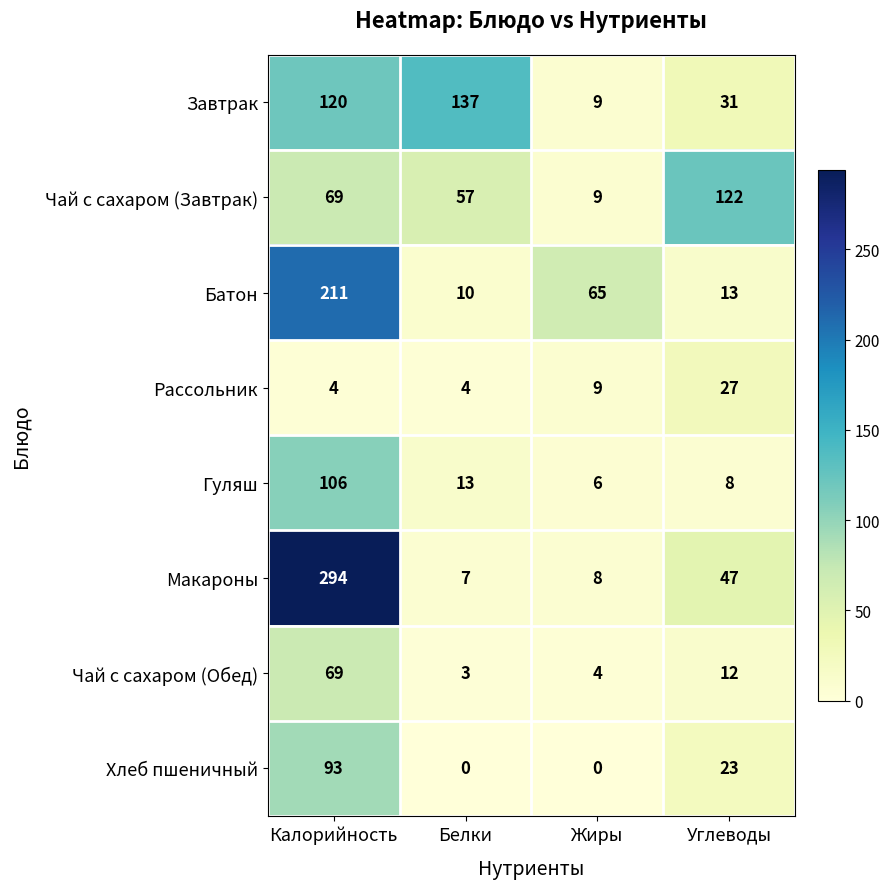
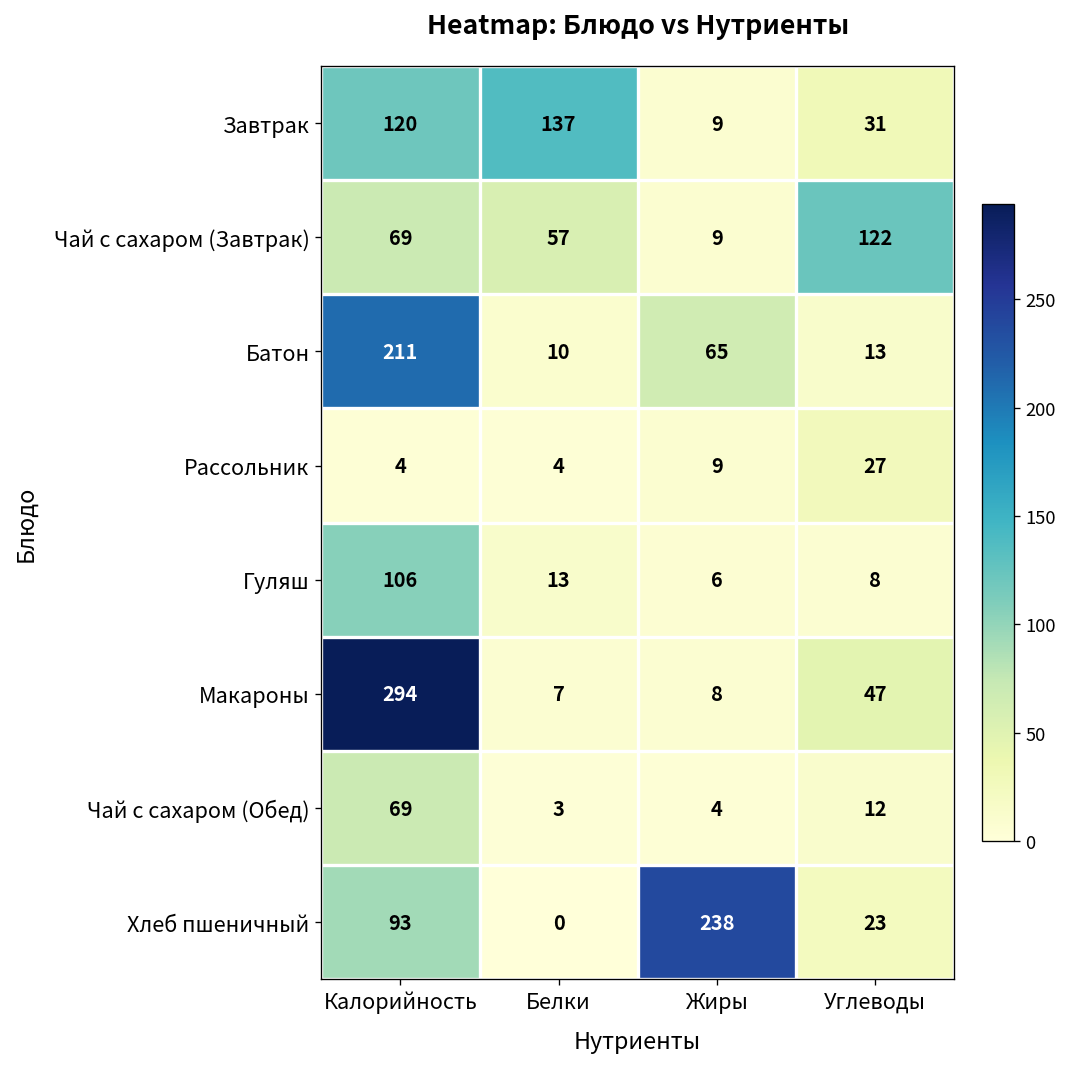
  {
    "Завтрак": {
      "Калорийность": 120,
      "Белки": 137,
      "Жиры": 9,
      "Углеводы": 31
    },
    "Чай с сахаром (Завтрак)": {
      "Калорийность": 69,
      "Белки": 57,
      "Жиры": 9,
      "Углеводы": 122
    },
    "Батон": {
      "Калорийность": 211,
      "Белки": 10,
      "Жиры": 65,
      "Углеводы": 13
    },
    "Рассольник": {
      "Калорийность": 4,
      "Белки": 4,
      "Жиры": 9,
      "Углеводы": 27
    },
    "Гуляш": {
      "Калорийность": 106,
      "Белки": 13,
      "Жиры": 6,
      "Углеводы": 8
    },
    "Макароны": {
      "Калорийность": 294,
      "Белки": 7,
      "Жиры": 8,
      "Углеводы": 47
    },
    "Чай с сахаром (Обед)": {
      "Калорийность": 69,
      "Белки": 3,
      "Жиры": 4,
      "Углеводы": 12
    },
    "Хлеб пшеничный": {
      "Калорийность": 93,
      "Белки": 0,
-     "Жиры": 0,
+     "Жиры": 238,
      "Углеводы": 23
    }
  }
